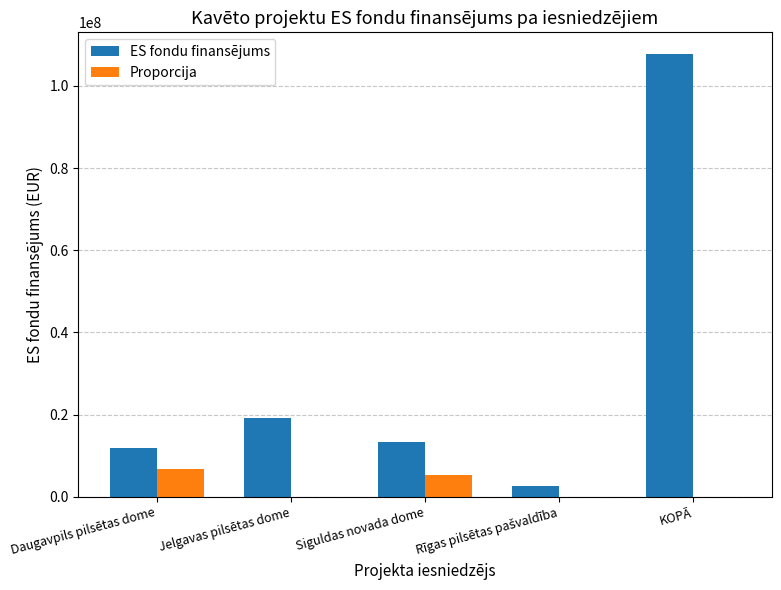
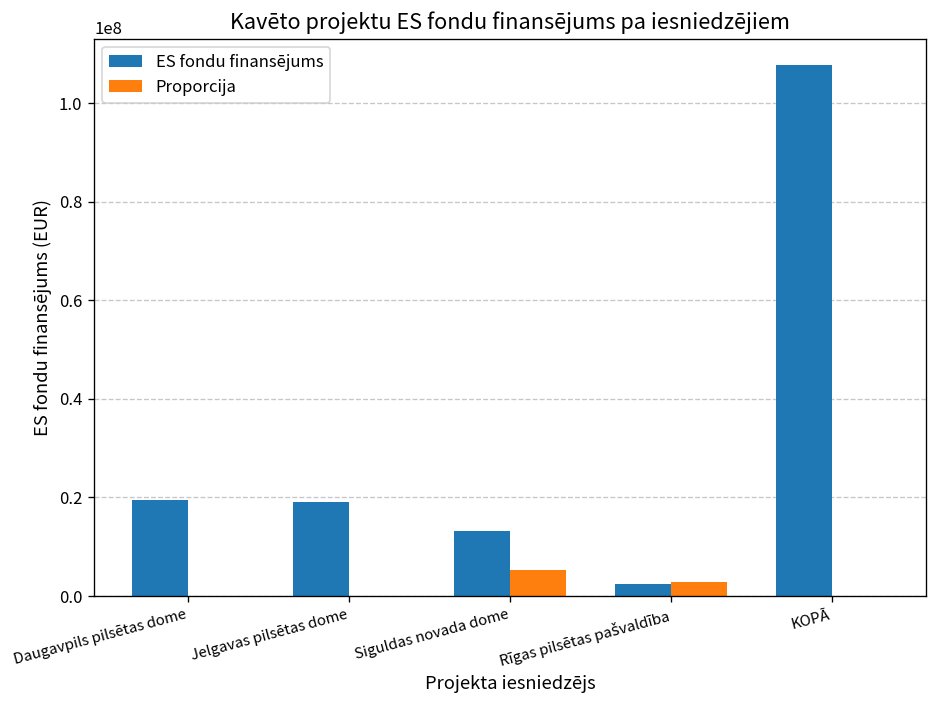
  {
    "ES fondu finansējums": {
-     "Daugavpils pilsētas dome": 12000000,
+     "Daugavpils pilsētas dome": 20000000,
      "Jelgavas pilsētas dome": 19000000,
      "Siguldas novada dome": 13000000,
      "Rīgas pilsētas pašvaldība": 3000000,
      "KOPĀ": 108000000
    },
    "Proporcija": {
-     "Daugavpils pilsētas dome": 7000000,
+     "Daugavpils pilsētas dome": 0,
      "Siguldas novada dome": 5000000,
-     "Rīgas pilsētas pašvaldība": 0
+     "Rīgas pilsētas pašvaldība": 3000000
    }
  }
